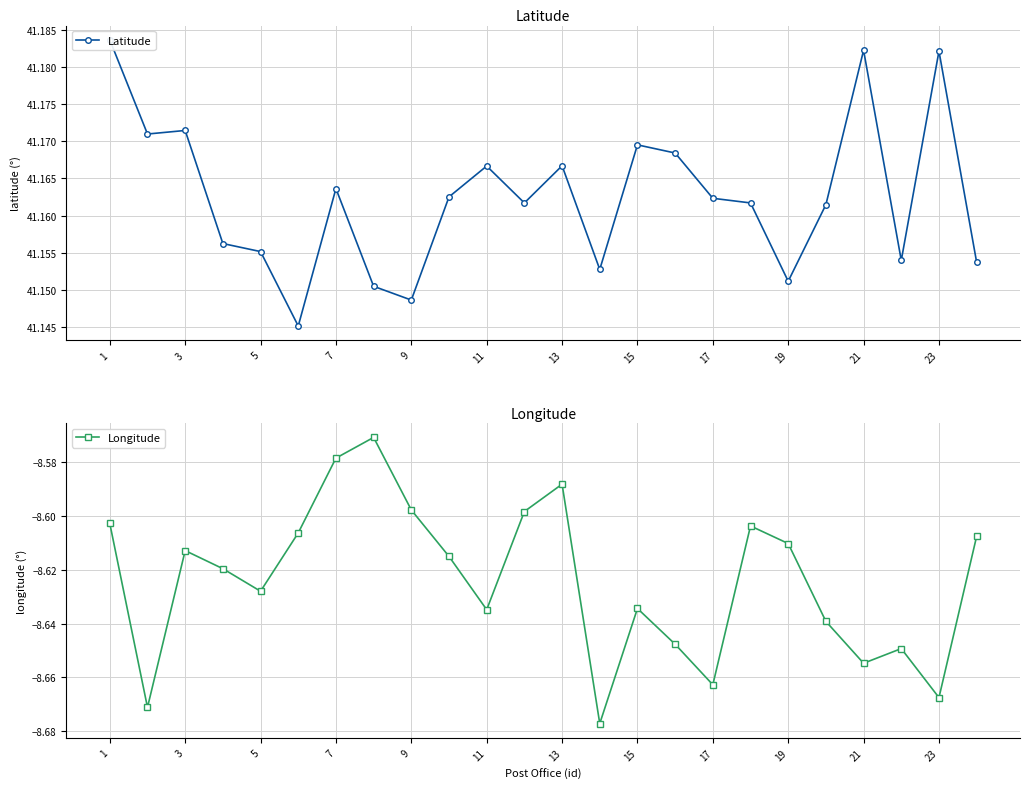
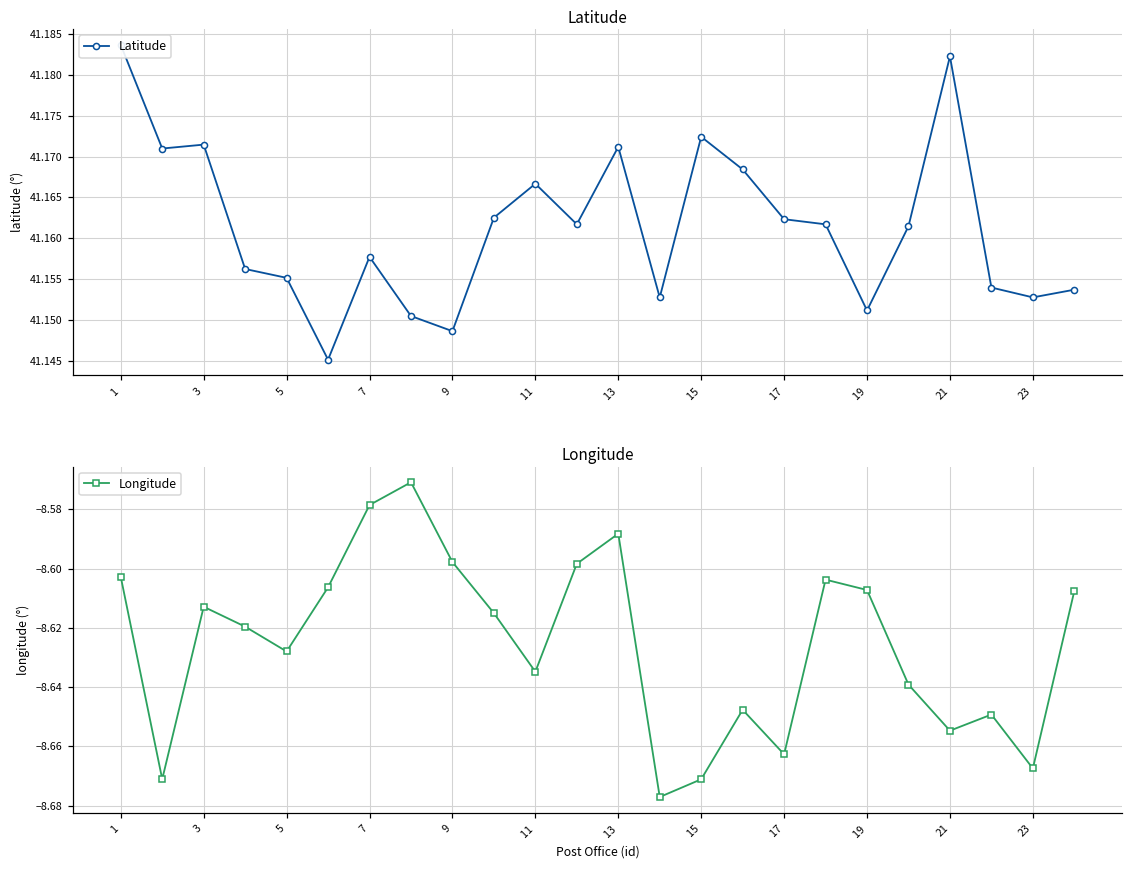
  {
    "Latitude": {
      "3": 41.171,
      "5": 41.155,
-     "7": 41.164,
+     "7": 41.158,
      "9": 41.149,
      "11": 41.167,
-     "13": 41.167,
-     "15": 41.170,
+     "13": 41.171,
+     "15": 41.172,
      "17": 41.162,
      "19": 41.151,
      "21": 41.182,
-     "23": 41.182
+     "23": 41.153
    },
    "Longitude": {
      "1": -8.603,
      "3": -8.613,
      "5": -8.628,
      "7": -8.579,
      "9": -8.598,
      "11": -8.635,
      "13": -8.588,
-     "15": -8.634,
+     "15": -8.671,
      "17": -8.663,
-     "19": -8.610,
+     "19": -8.607,
      "21": -8.655,
      "23": -8.667
    }
  }
